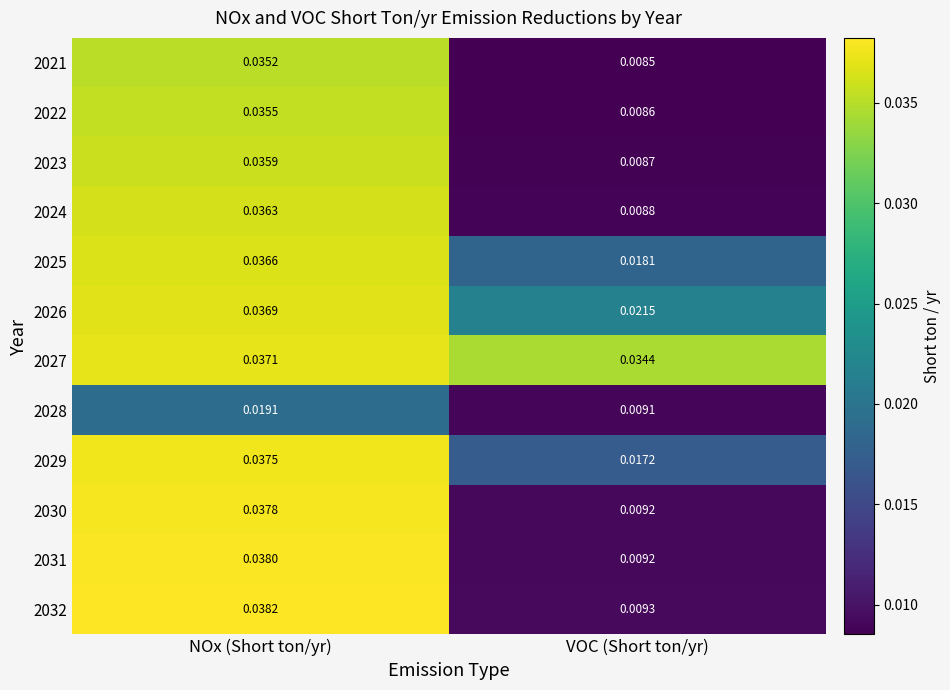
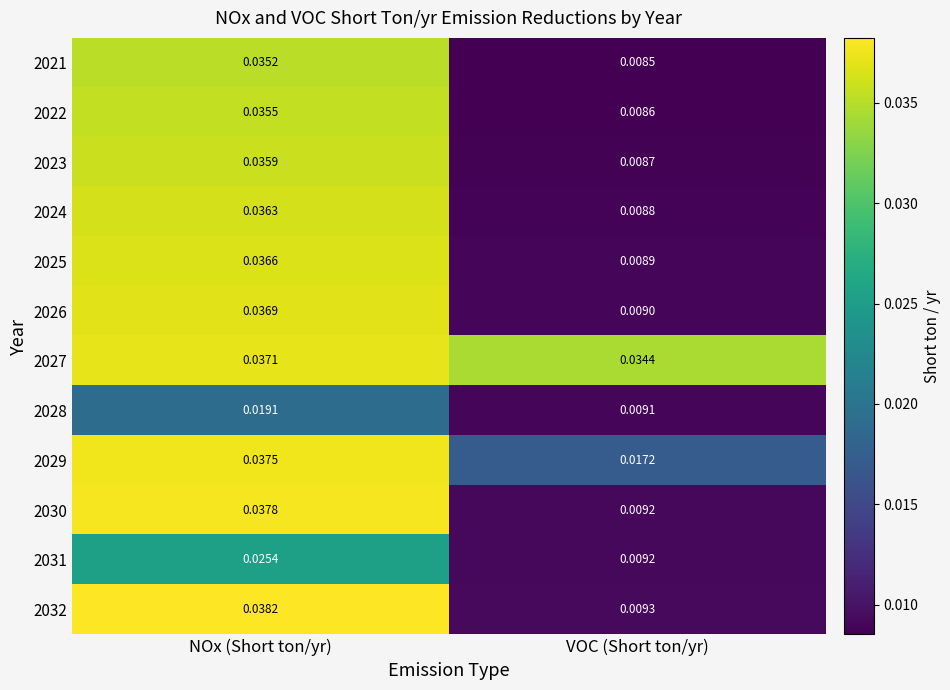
  {
    "2021": {
      "NOx (Short ton/yr)": 0.0352,
      "VOC (Short ton/yr)": 0.0085
    },
    "2022": {
      "NOx (Short ton/yr)": 0.0355,
      "VOC (Short ton/yr)": 0.0086
    },
    "2023": {
      "NOx (Short ton/yr)": 0.0359,
      "VOC (Short ton/yr)": 0.0087
    },
    "2024": {
      "NOx (Short ton/yr)": 0.0363,
      "VOC (Short ton/yr)": 0.0088
    },
    "2025": {
      "NOx (Short ton/yr)": 0.0366,
-     "VOC (Short ton/yr)": 0.0181
+     "VOC (Short ton/yr)": 0.0089
    },
    "2026": {
      "NOx (Short ton/yr)": 0.0369,
-     "VOC (Short ton/yr)": 0.0215
+     "VOC (Short ton/yr)": 0.0090
    },
    "2027": {
      "NOx (Short ton/yr)": 0.0371,
      "VOC (Short ton/yr)": 0.0344
    },
    "2028": {
      "NOx (Short ton/yr)": 0.0191,
      "VOC (Short ton/yr)": 0.0091
    },
    "2029": {
      "NOx (Short ton/yr)": 0.0375,
      "VOC (Short ton/yr)": 0.0172
    },
    "2030": {
      "NOx (Short ton/yr)": 0.0378,
      "VOC (Short ton/yr)": 0.0092
    },
    "2031": {
-     "NOx (Short ton/yr)": 0.0380,
+     "NOx (Short ton/yr)": 0.0254,
      "VOC (Short ton/yr)": 0.0092
    },
    "2032": {
      "NOx (Short ton/yr)": 0.0382,
      "VOC (Short ton/yr)": 0.0093
    }
  }
